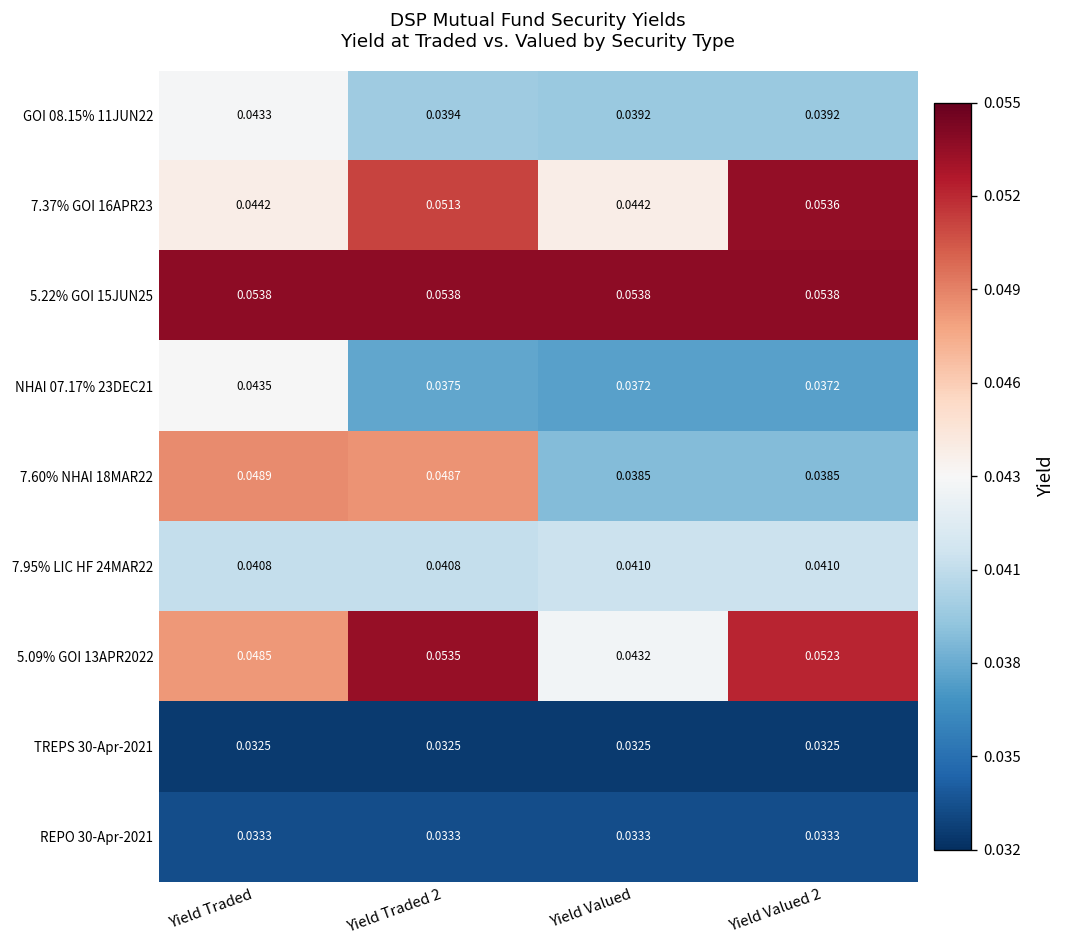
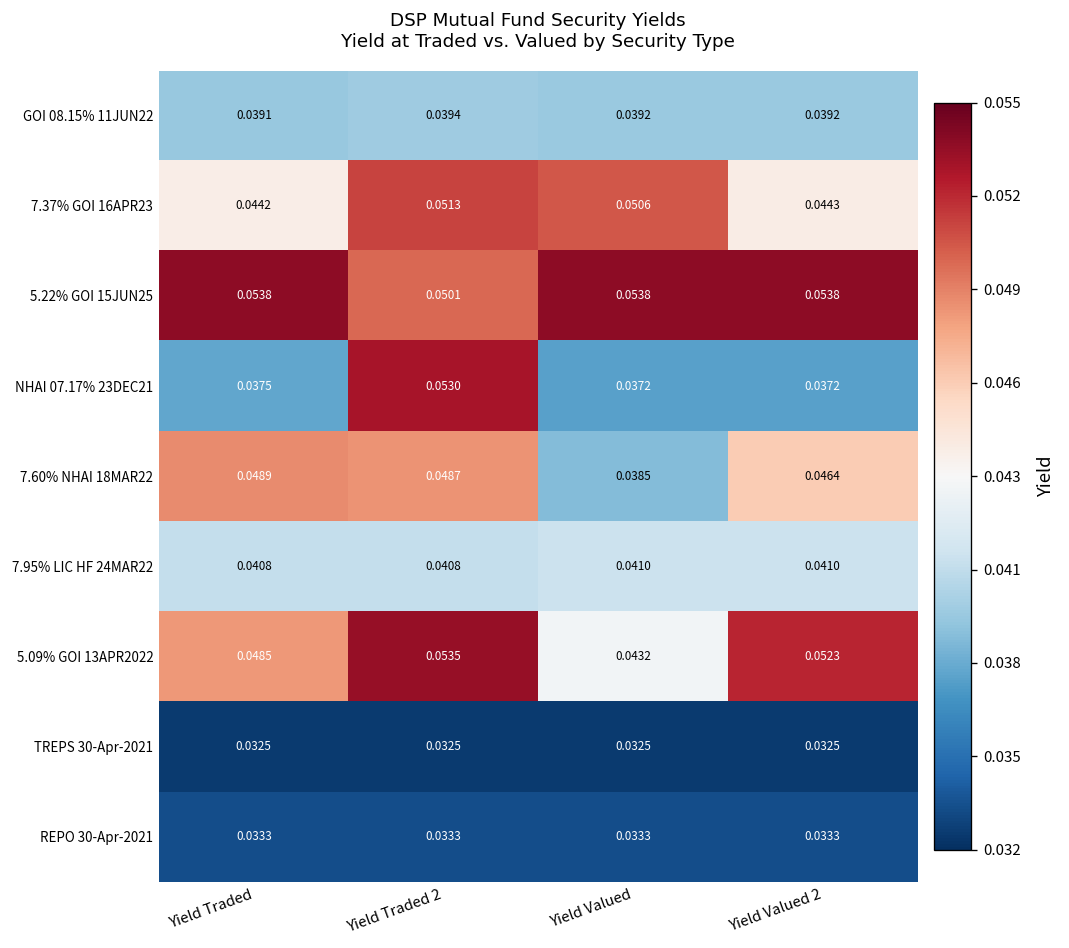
  {
    "GOI 08.15% 11JUN22": {
-     "Yield Traded": 0.0433,
+     "Yield Traded": 0.0391,
      "Yield Traded 2": 0.0394,
      "Yield Valued": 0.0392,
      "Yield Valued 2": 0.0392
    },
    "7.37% GOI 16APR23": {
      "Yield Traded": 0.0442,
      "Yield Traded 2": 0.0513,
-     "Yield Valued": 0.0442,
-     "Yield Valued 2": 0.0536
+     "Yield Valued": 0.0506,
+     "Yield Valued 2": 0.0443
    },
    "5.22% GOI 15JUN25": {
      "Yield Traded": 0.0538,
-     "Yield Traded 2": 0.0538,
+     "Yield Traded 2": 0.0501,
      "Yield Valued": 0.0538,
      "Yield Valued 2": 0.0538
    },
    "NHAI 07.17% 23DEC21": {
-     "Yield Traded": 0.0435,
-     "Yield Traded 2": 0.0375,
+     "Yield Traded": 0.0375,
+     "Yield Traded 2": 0.0530,
      "Yield Valued": 0.0372,
      "Yield Valued 2": 0.0372
    },
    "7.60% NHAI 18MAR22": {
      "Yield Traded": 0.0489,
      "Yield Traded 2": 0.0487,
      "Yield Valued": 0.0385,
-     "Yield Valued 2": 0.0385
+     "Yield Valued 2": 0.0464
    },
    "7.95% LIC HF 24MAR22": {
      "Yield Traded": 0.0408,
      "Yield Traded 2": 0.0408,
      "Yield Valued": 0.0410,
      "Yield Valued 2": 0.0410
    },
    "5.09% GOI 13APR2022": {
      "Yield Traded": 0.0485,
      "Yield Traded 2": 0.0535,
      "Yield Valued": 0.0432,
      "Yield Valued 2": 0.0523
    },
    "TREPS 30-Apr-2021": {
      "Yield Traded": 0.0325,
      "Yield Traded 2": 0.0325,
      "Yield Valued": 0.0325,
      "Yield Valued 2": 0.0325
    },
    "REPO 30-Apr-2021": {
      "Yield Traded": 0.0333,
      "Yield Traded 2": 0.0333,
      "Yield Valued": 0.0333,
      "Yield Valued 2": 0.0333
    }
  }
